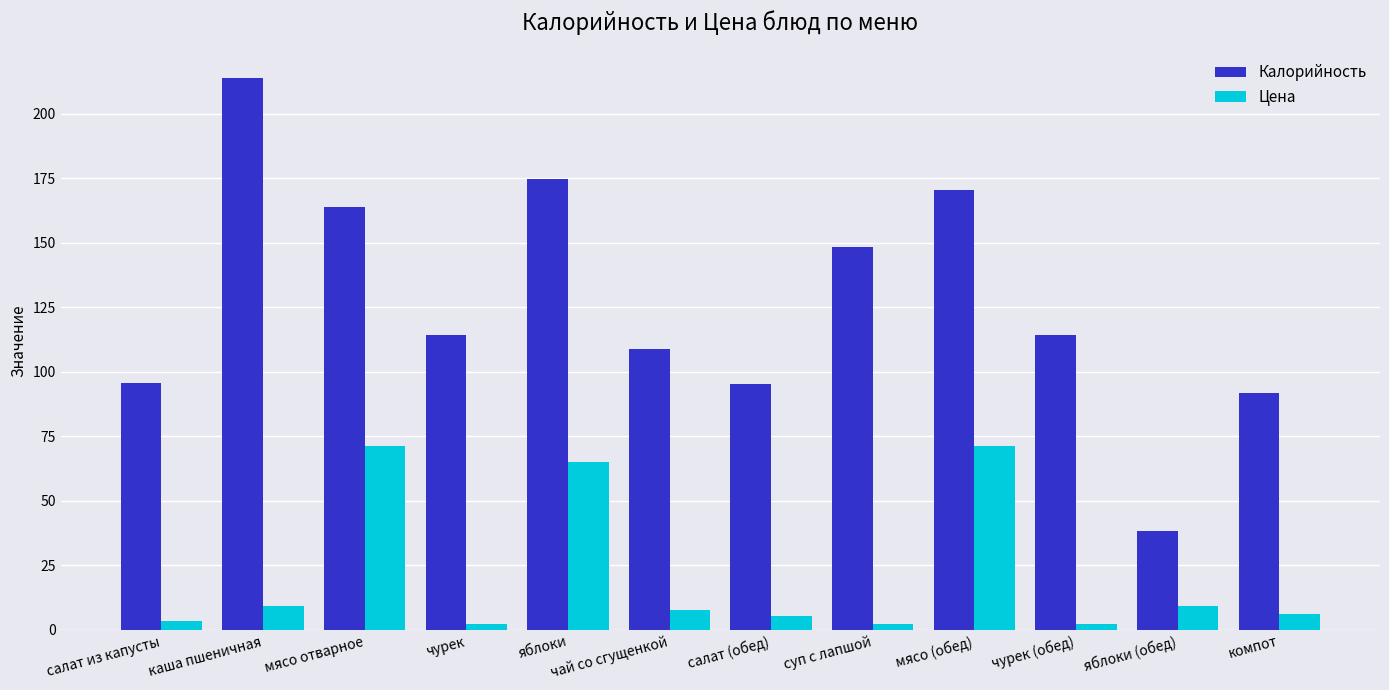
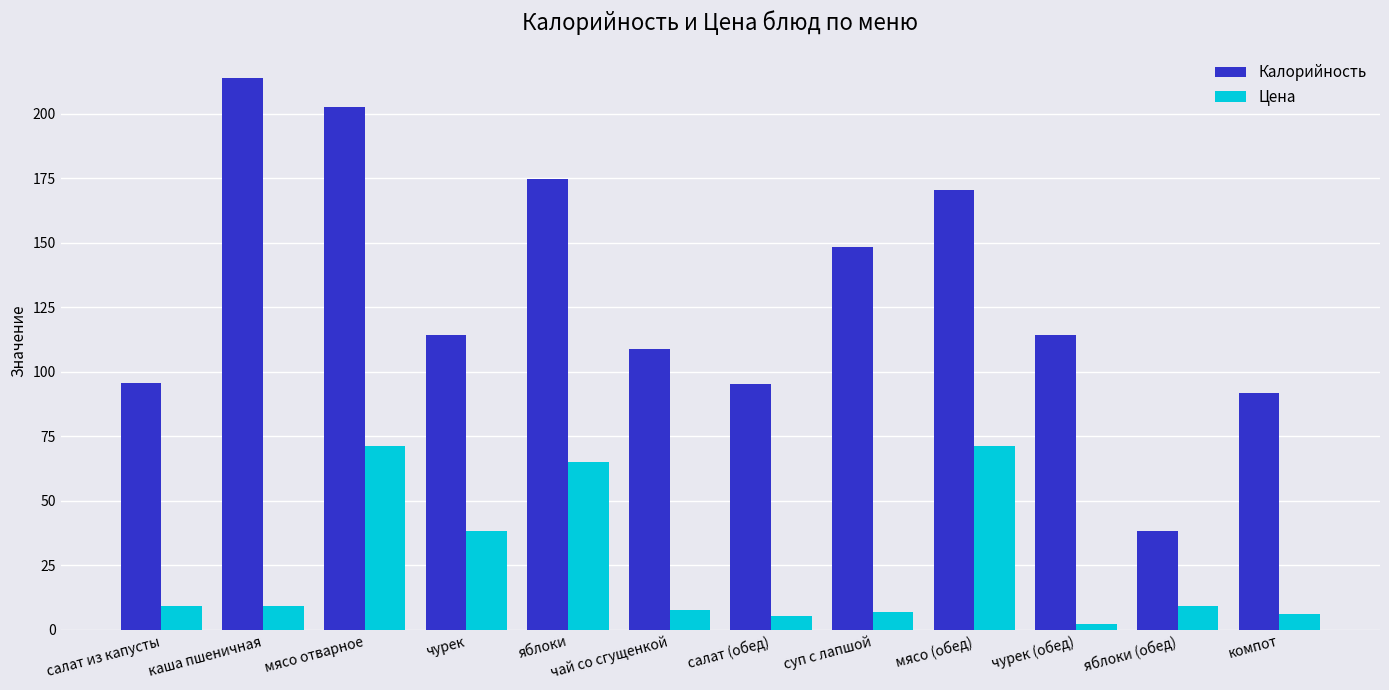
  {
    "Калорийность": {
      "салат из капусты": 96,
      "каша пшеничная": 214,
-     "мясо отварное": 164,
+     "мясо отварное": 203,
      "чурек": 114,
      "яблоки": 175,
      "чай со сгущенкой": 109,
      "салат (обед)": 95,
      "суп с лапшой": 148,
      "мясо (обед)": 170,
      "чурек (обед)": 114,
      "яблоки (обед)": 38,
      "компот": 92
    },
    "Цена": {
-     "салат из капусты": 4,
+     "салат из капусты": 9,
      "каша пшеничная": 9,
      "мясо отварное": 71,
-     "чурек": 2,
+     "чурек": 38,
      "яблоки": 65,
      "чай со сгущенкой": 8,
      "салат (обед)": 5,
-     "суп с лапшой": 2,
+     "суп с лапшой": 7,
      "мясо (обед)": 71,
      "чурек (обед)": 2,
      "яблоки (обед)": 9,
      "компот": 6
    }
  }
